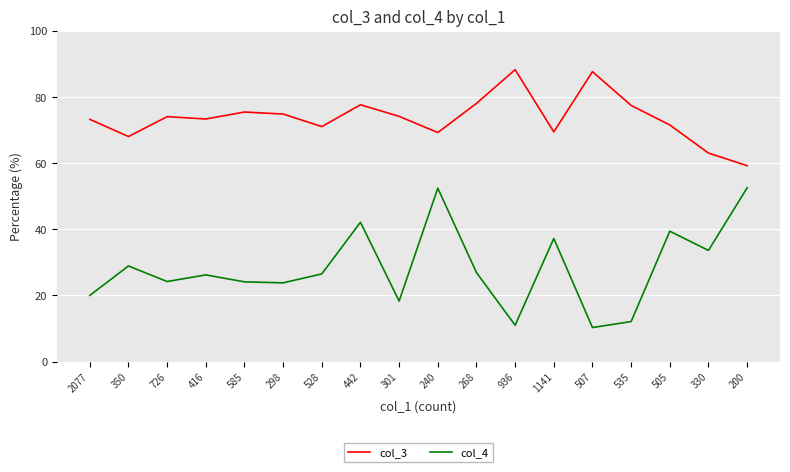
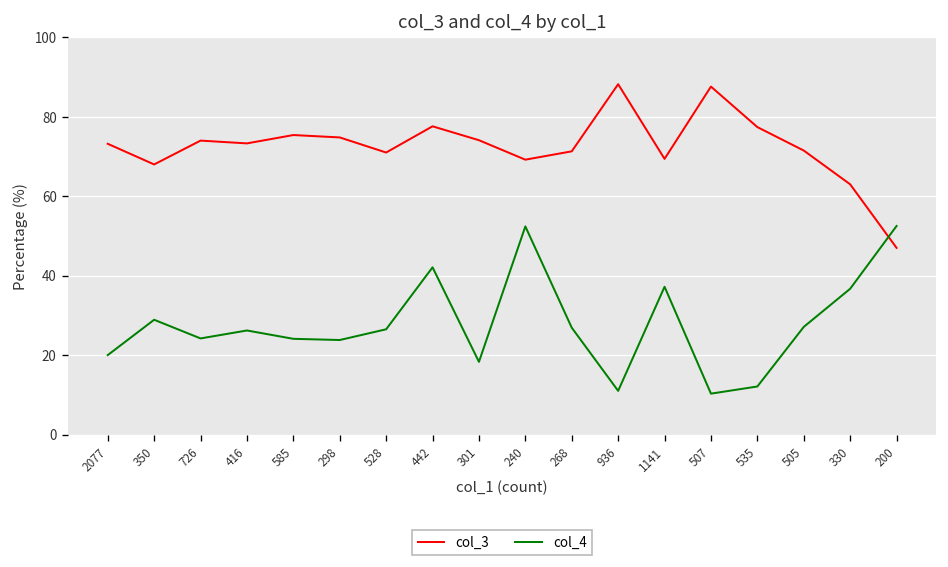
  {
    "col_3": {
      "2077": 73,
      "350": 68,
      "726": 74,
      "416": 73,
      "585": 75,
      "298": 75,
      "528": 71,
      "442": 78,
      "301": 74,
      "240": 69,
-     "268": 78,
+     "268": 71,
      "936": 88,
      "1141": 69,
      "507": 88,
      "535": 77,
      "505": 72,
      "330": 63,
-     "200": 59
+     "200": 47
    },
    "col_4": {
      "2077": 20,
      "350": 29,
      "726": 24,
      "416": 26,
      "585": 24,
      "298": 24,
      "528": 27,
      "442": 42,
      "301": 18,
      "240": 52,
      "268": 27,
      "936": 11,
      "1141": 37,
      "507": 10,
      "535": 12,
-     "505": 39,
-     "330": 34,
+     "505": 27,
+     "330": 37,
      "200": 53
    }
  }
